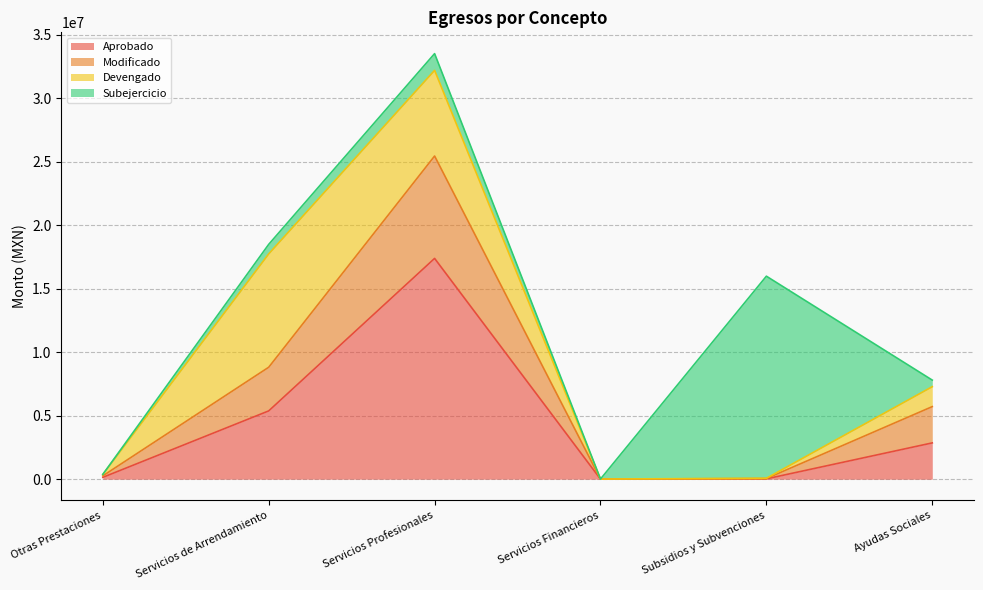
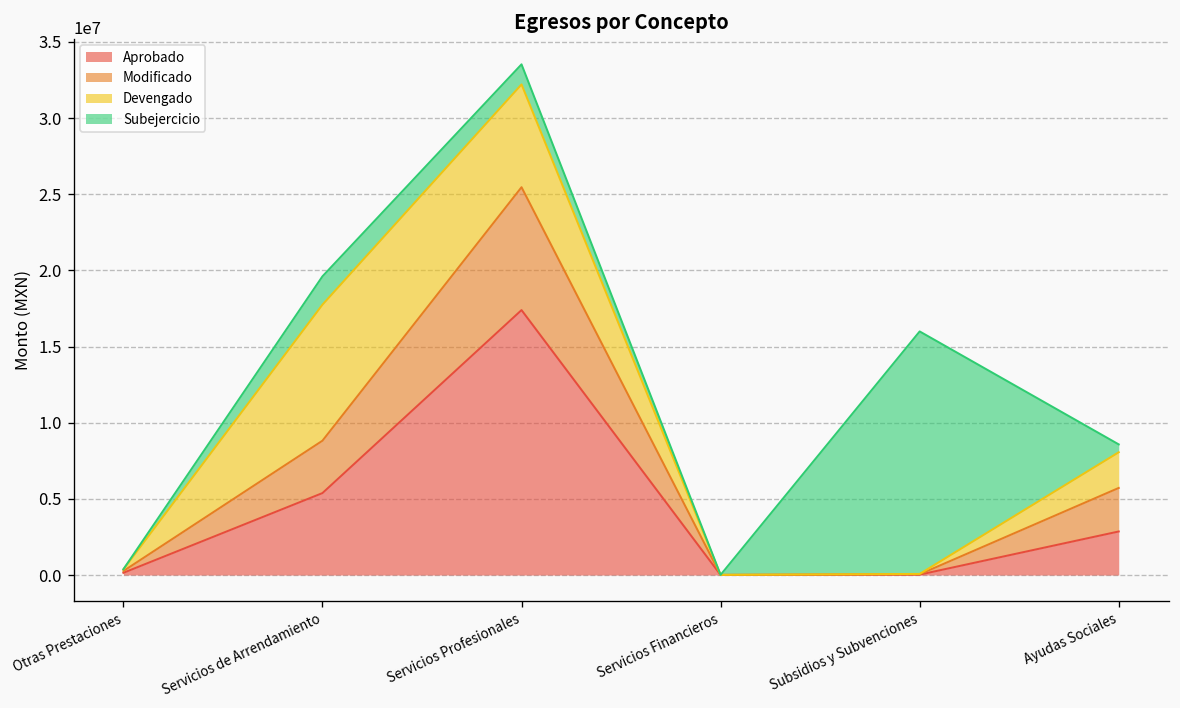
  {
    "Devengado": {
      "Servicios de Arrendamiento": 8900000,
      "Servicios Profesionales": 6700000,
-     "Ayudas Sociales": 1600000
+     "Ayudas Sociales": 2300000
    },
    "Subejercicio": {
-     "Servicios de Arrendamiento": 700000,
+     "Servicios de Arrendamiento": 1900000,
      "Servicios Profesionales": 1300000,
      "Subsidios y Subvenciones": 15900000,
      "Ayudas Sociales": 500000
    }
  }
